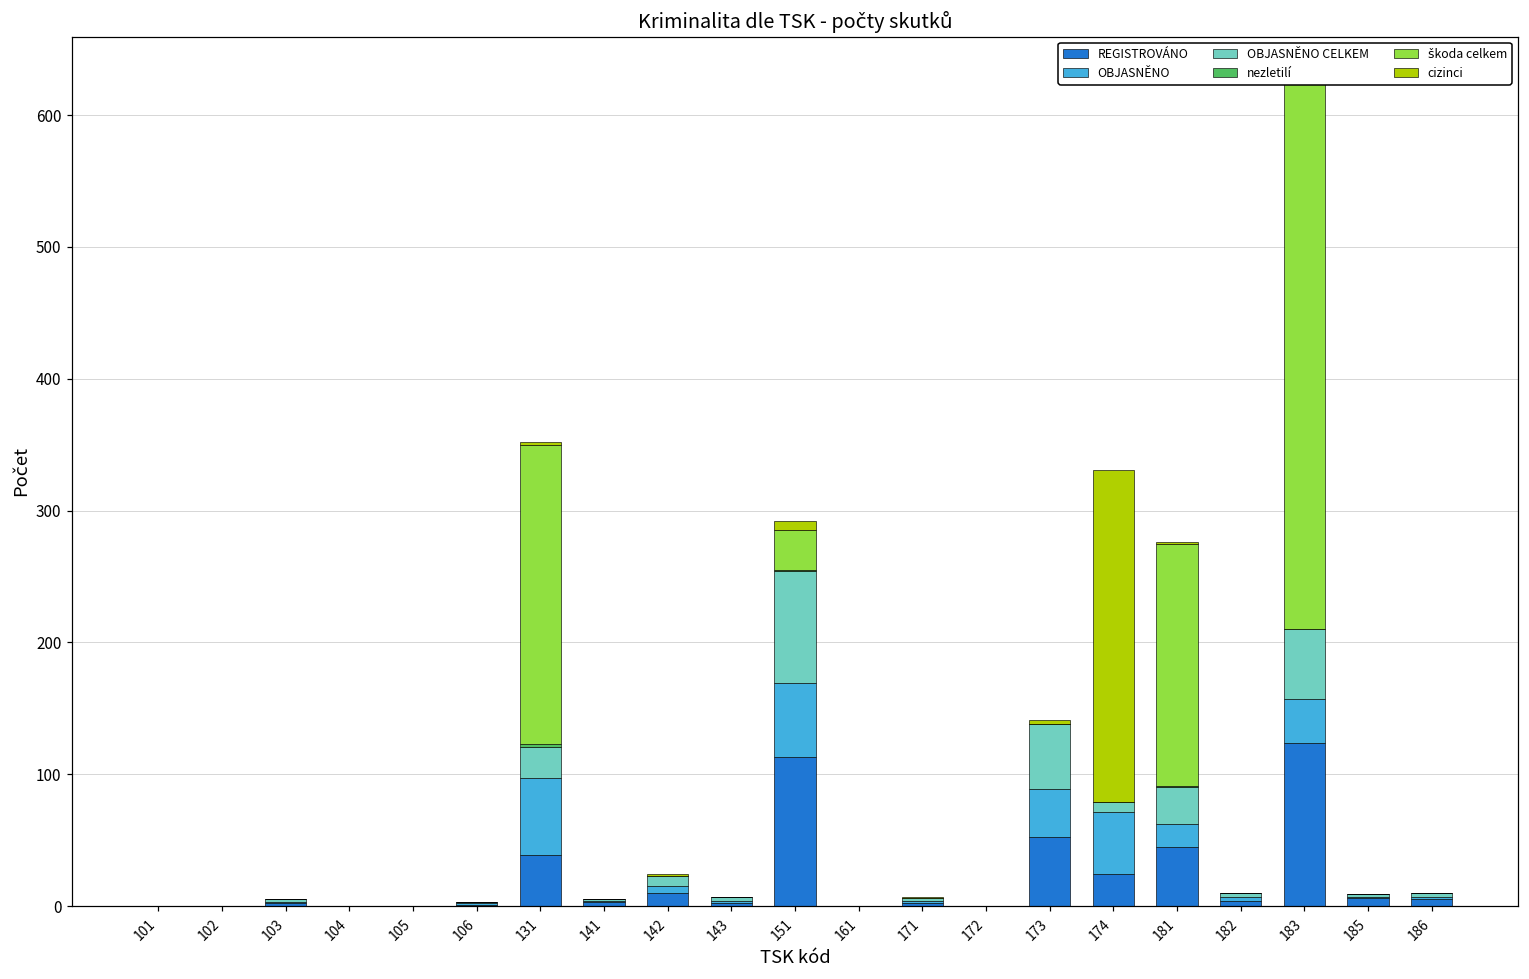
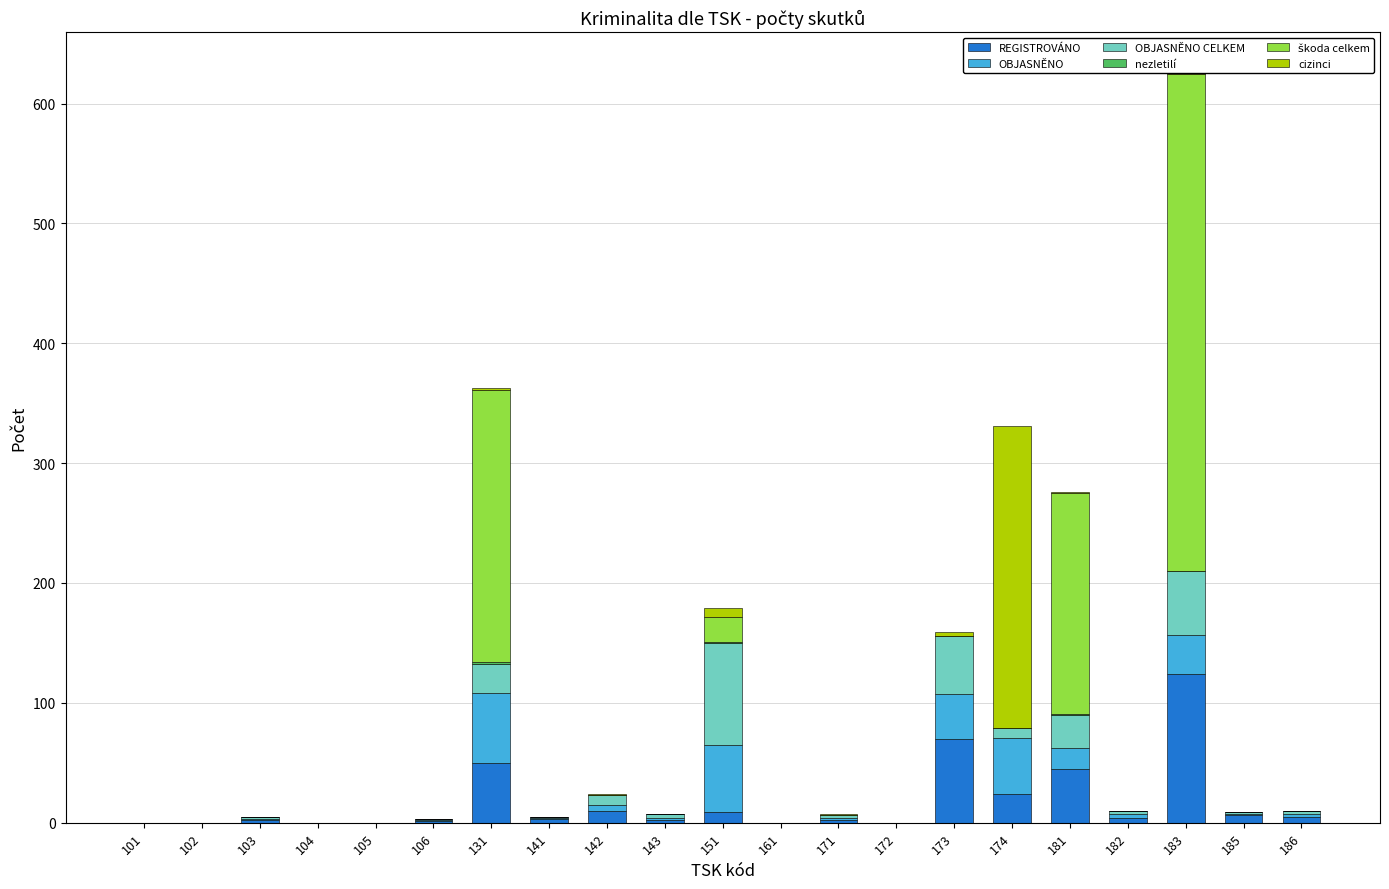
  {
    "REGISTROVÁNO": {
      "101": 0,
      "102": 0,
      "104": 0,
      "105": 0,
-     "131": 39,
+     "131": 50,
      "141": 3,
      "142": 10,
-     "151": 113,
+     "151": 9,
      "161": 0,
      "172": 0,
-     "173": 52,
+     "173": 70,
      "174": 24,
      "181": 45,
      "182": 4,
      "183": 124,
      "185": 6,
      "186": 5
    },
    "OBJASNĚNO": {
      "101": 0,
      "102": 0,
      "104": 0,
      "105": 0,
      "131": 58,
      "142": 5,
      "151": 56,
      "161": 0,
      "172": 0,
      "173": 37,
      "174": 47,
      "181": 17,
      "182": 3,
      "183": 33
    },
    "OBJASNĚNO CELKEM": {
      "101": 0,
      "102": 0,
      "104": 0,
      "105": 0,
      "131": 24,
      "142": 8,
      "143": 3,
      "151": 85,
      "161": 0,
      "172": 0,
      "173": 49,
      "174": 8,
      "181": 28,
      "182": 3,
      "183": 53,
      "186": 3
    },
    "nezletilí": {
      "101": 0,
      "102": 0,
      "103": 0,
      "104": 0,
      "105": 0,
      "106": 0,
      "141": 0,
      "142": 0,
      "143": 0,
      "161": 0,
      "171": 0,
      "172": 0,
      "173": 0,
      "174": 0,
      "182": 0,
      "183": 0,
      "185": 0,
      "186": 0
    },
    "škoda celkem": {
      "101": 0,
      "102": 0,
      "103": 0,
      "104": 0,
      "105": 0,
      "106": 0,
      "131": 227,
      "141": 0,
      "142": 0,
      "143": 0,
-     "151": 30,
+     "151": 21,
      "161": 0,
      "171": 0,
      "172": 0,
      "173": 0,
      "174": 0,
      "181": 184,
      "182": 0,
      "183": 415,
      "185": 0,
      "186": 0
    },
    "cizinci": {
      "101": 0,
      "102": 0,
      "103": 0,
      "104": 0,
      "105": 0,
      "106": 0,
      "141": 0,
      "143": 0,
      "151": 7,
      "161": 0,
      "172": 0,
      "173": 3,
      "174": 252,
      "182": 0,
      "185": 0,
      "186": 0
    }
  }
